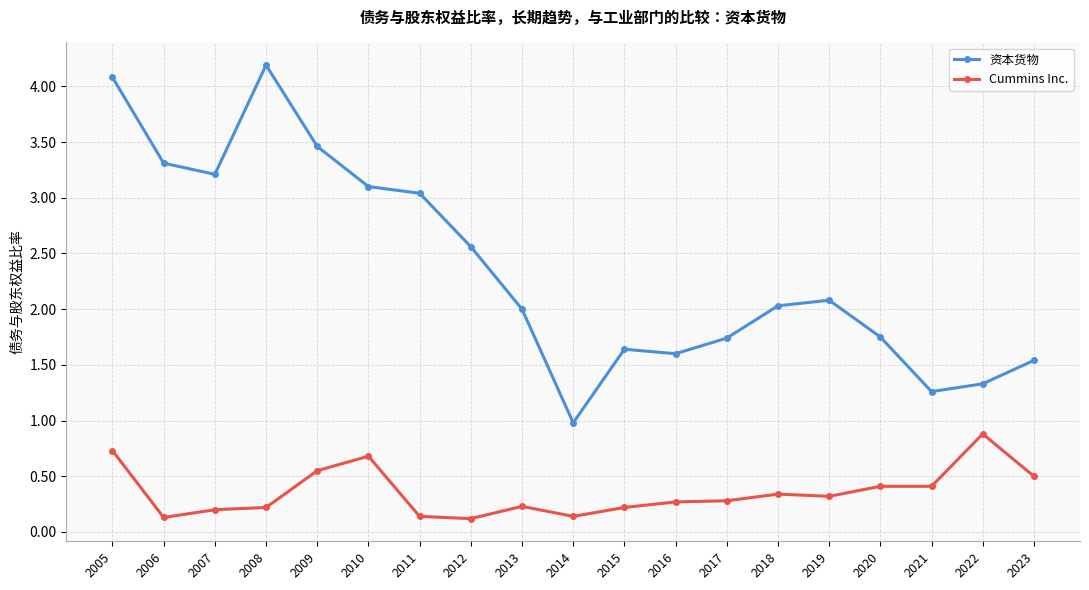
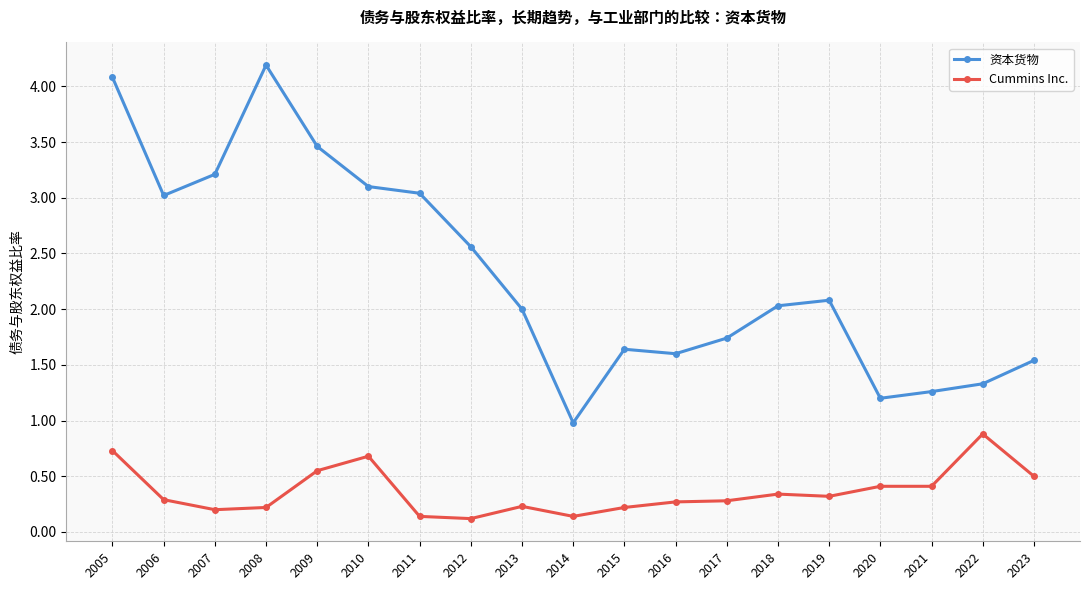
  {
    "资本货物": {
      "2005": 4.08,
-     "2006": 3.31,
+     "2006": 3.02,
      "2007": 3.21,
      "2008": 4.19,
      "2009": 3.46,
      "2010": 3.10,
      "2011": 3.04,
      "2012": 2.56,
      "2013": 2.00,
      "2014": 0.98,
      "2015": 1.64,
      "2016": 1.60,
      "2017": 1.74,
      "2018": 2.03,
      "2019": 2.08,
-     "2020": 1.75,
+     "2020": 1.20,
      "2021": 1.26,
      "2022": 1.33,
      "2023": 1.54
    },
    "Cummins Inc.": {
      "2005": 0.73,
-     "2006": 0.13,
+     "2006": 0.29,
      "2007": 0.20,
      "2008": 0.22,
      "2009": 0.55,
      "2010": 0.68,
      "2011": 0.14,
      "2012": 0.12,
      "2013": 0.23,
      "2014": 0.14,
      "2015": 0.22,
      "2016": 0.27,
      "2017": 0.28,
      "2018": 0.34,
      "2019": 0.32,
      "2020": 0.41,
      "2021": 0.41,
      "2022": 0.88,
      "2023": 0.50
    }
  }
